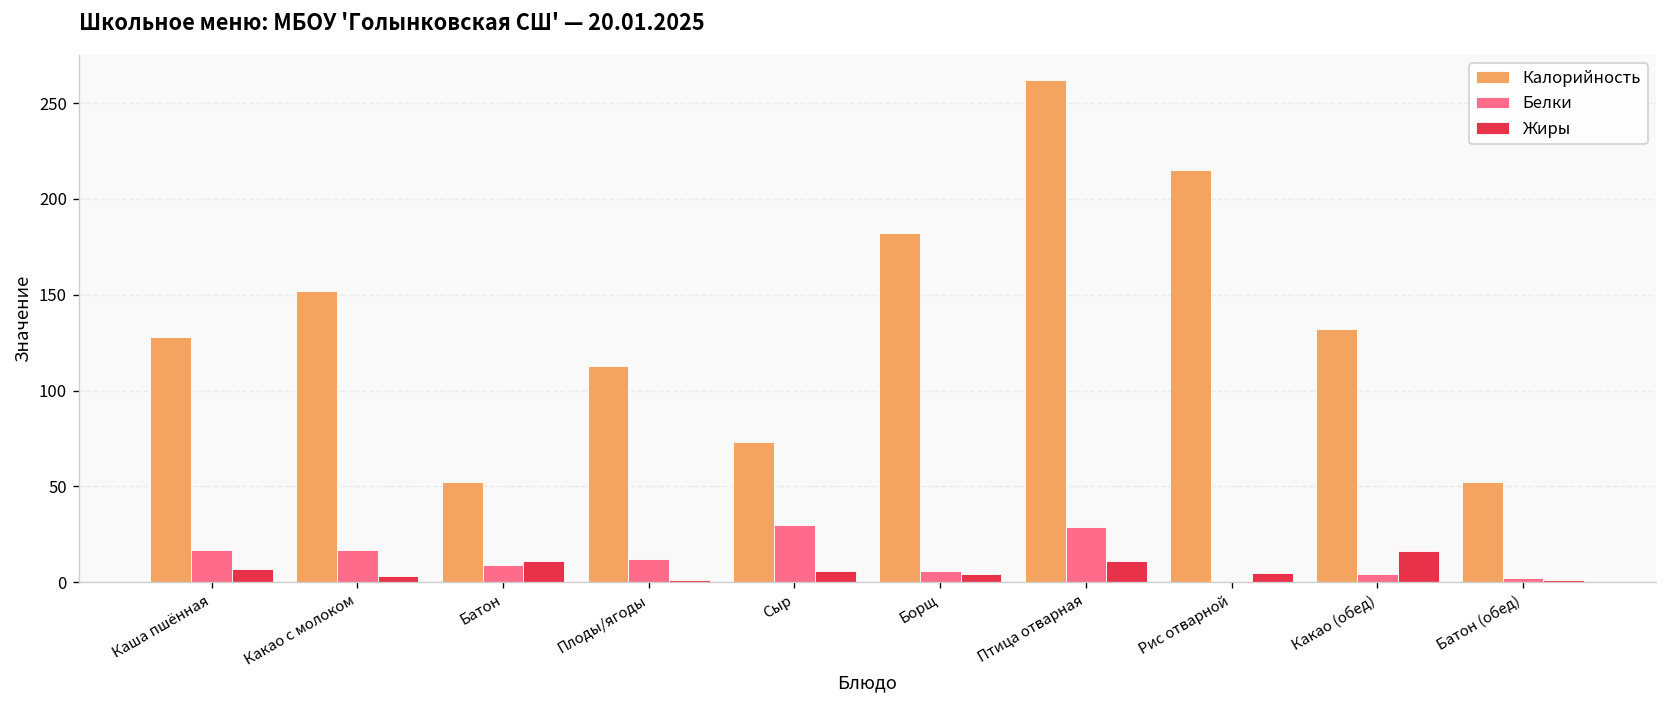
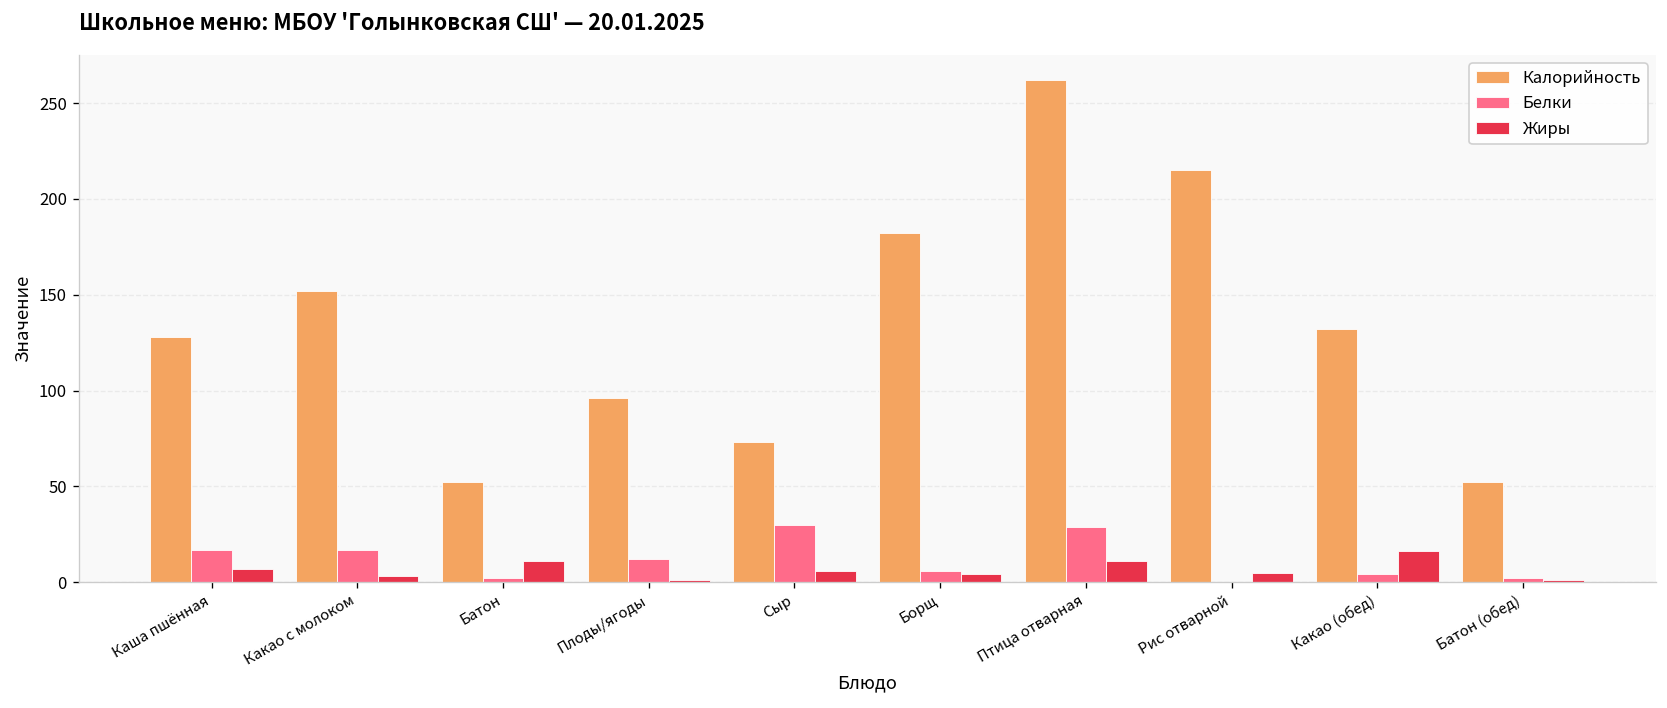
  {
    "Калорийность": {
      "Каша пшённая": 128,
      "Какао с молоком": 152,
      "Батон": 52,
-     "Плоды/ягоды": 113,
+     "Плоды/ягоды": 96,
      "Сыр": 73,
      "Борщ": 182,
      "Птица отварная": 262,
      "Рис отварной": 215,
      "Какао (обед)": 132,
      "Батон (обед)": 52
    },
    "Белки": {
      "Каша пшённая": 17,
      "Какао с молоком": 17,
-     "Батон": 9,
+     "Батон": 2,
      "Плоды/ягоды": 12,
      "Сыр": 30,
      "Борщ": 6,
      "Птица отварная": 29,
      "Рис отварной": 0,
      "Какао (обед)": 4,
      "Батон (обед)": 2
    },
    "Жиры": {
      "Каша пшённая": 7,
      "Какао с молоком": 3,
      "Батон": 11,
      "Сыр": 6,
      "Борщ": 4,
      "Птица отварная": 11,
      "Рис отварной": 5,
      "Какао (обед)": 16
    }
  }
